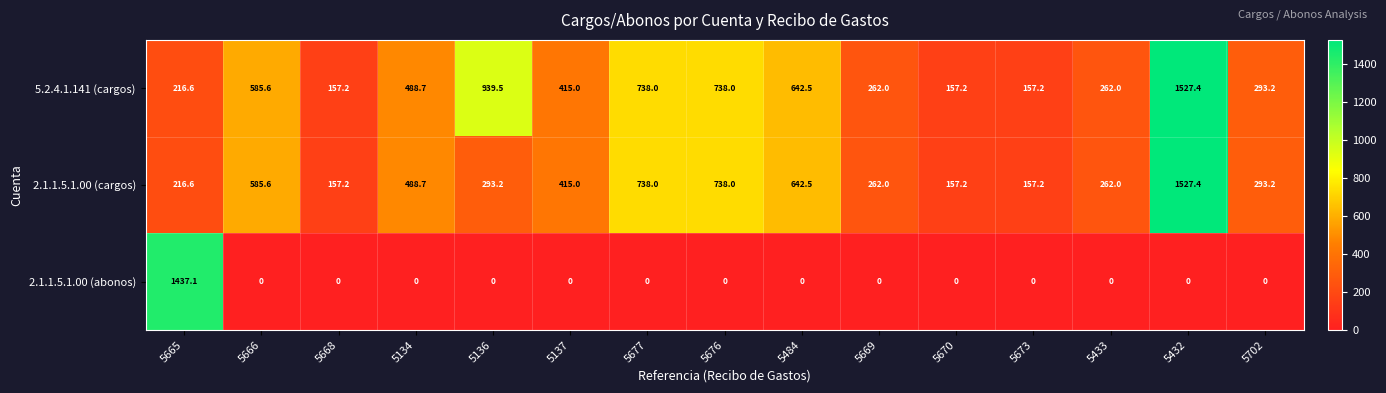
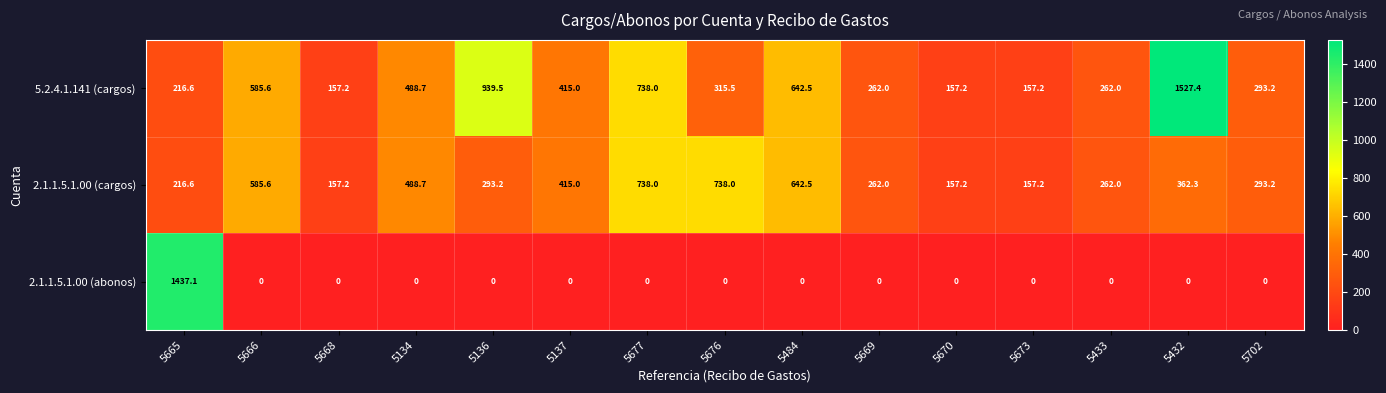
  {
    "5.2.4.1.141 (cargos)": {
      "5665": 216.6,
      "5666": 585.6,
      "5668": 157.2,
      "5134": 488.7,
      "5136": 939.5,
      "5137": 415.0,
      "5677": 738.0,
-     "5676": 738.0,
+     "5676": 315.5,
      "5484": 642.5,
      "5669": 262.0,
      "5670": 157.2,
      "5673": 157.2,
      "5433": 262.0,
      "5432": 1527.4,
      "5702": 293.2
    },
    "2.1.1.5.1.00 (cargos)": {
      "5665": 216.6,
      "5666": 585.6,
      "5668": 157.2,
      "5134": 488.7,
      "5136": 293.2,
      "5137": 415.0,
      "5677": 738.0,
      "5676": 738.0,
      "5484": 642.5,
      "5669": 262.0,
      "5670": 157.2,
      "5673": 157.2,
      "5433": 262.0,
-     "5432": 1527.4,
+     "5432": 362.3,
      "5702": 293.2
    },
    "2.1.1.5.1.00 (abonos)": {
      "5665": 1437.1,
      "5666": 0,
      "5668": 0,
      "5134": 0,
      "5136": 0,
      "5137": 0,
      "5677": 0,
      "5676": 0,
      "5484": 0,
      "5669": 0,
      "5670": 0,
      "5673": 0,
      "5433": 0,
      "5432": 0,
      "5702": 0
    }
  }
